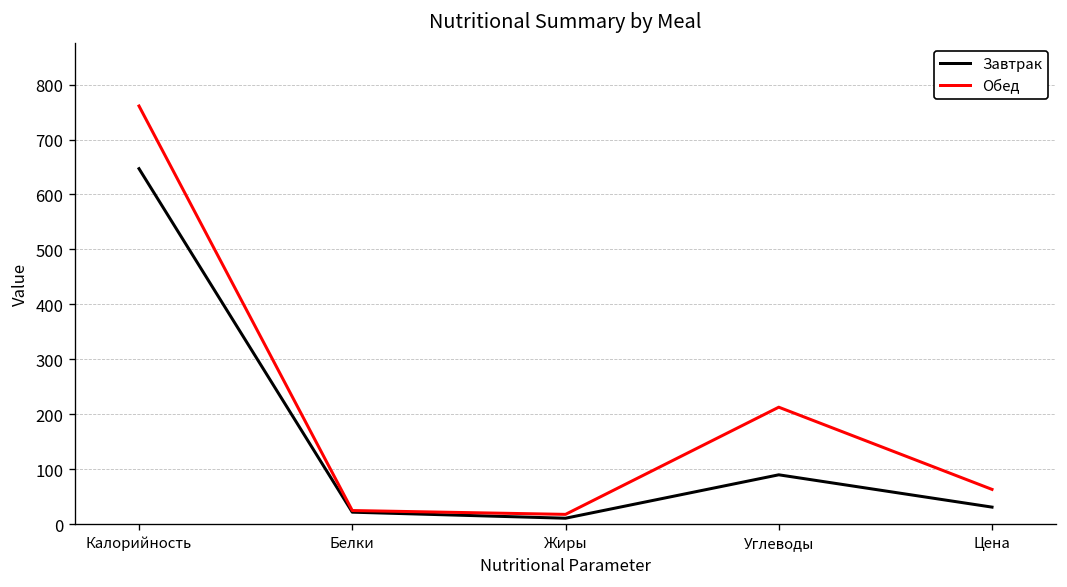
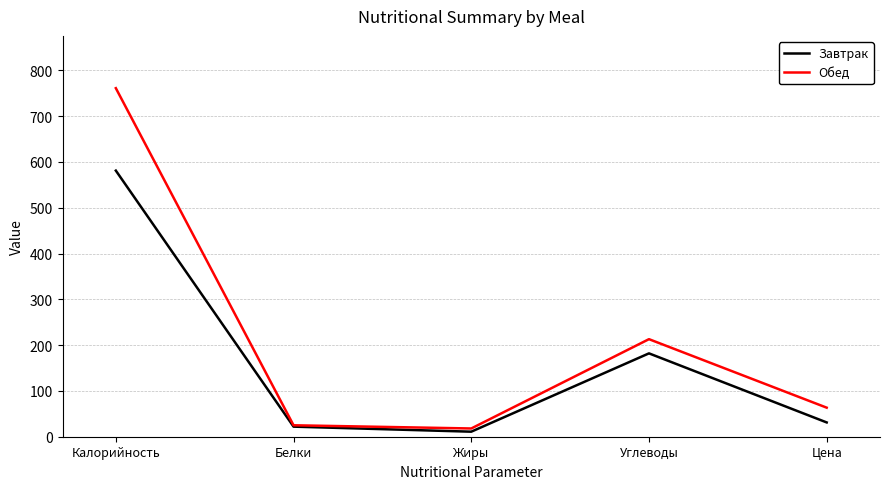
  {
    "Завтрак": {
-     "Калорийность": 650,
+     "Калорийность": 580,
      "Жиры": 10,
-     "Углеводы": 90,
+     "Углеводы": 180,
      "Цена": 30
    },
    "Обед": {
      "Калорийность": 760,
      "Жиры": 20,
      "Углеводы": 210,
      "Цена": 60
    }
  }
